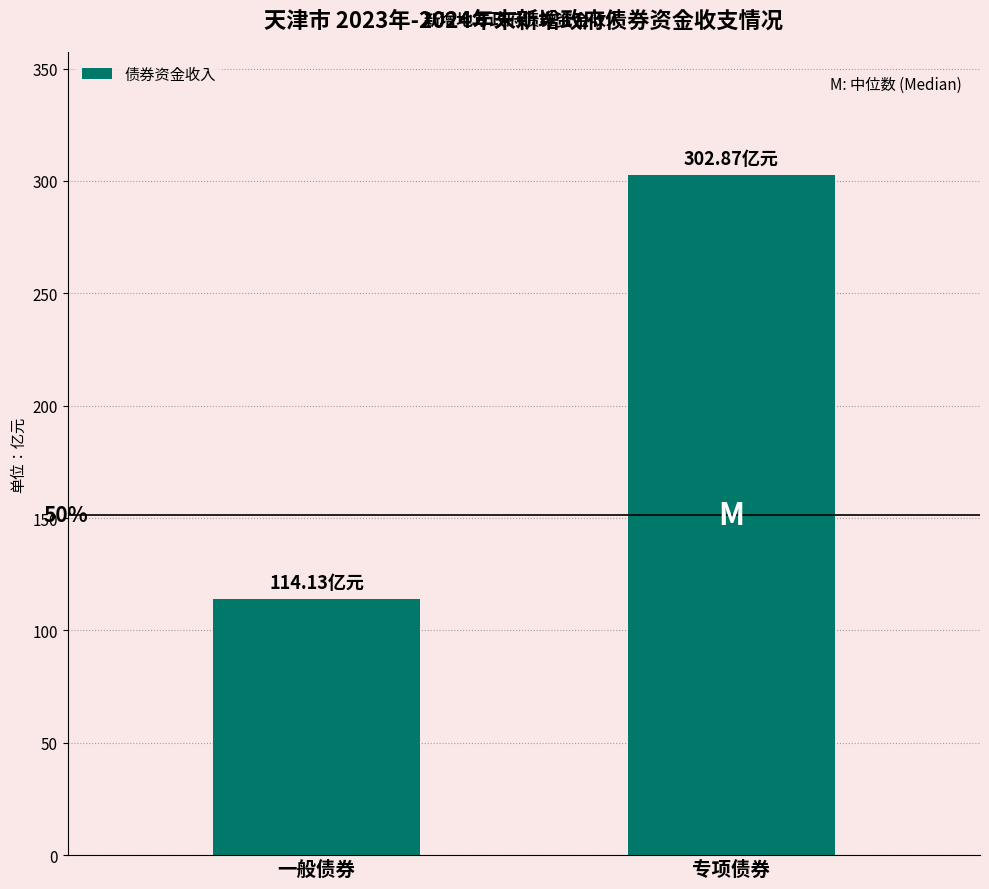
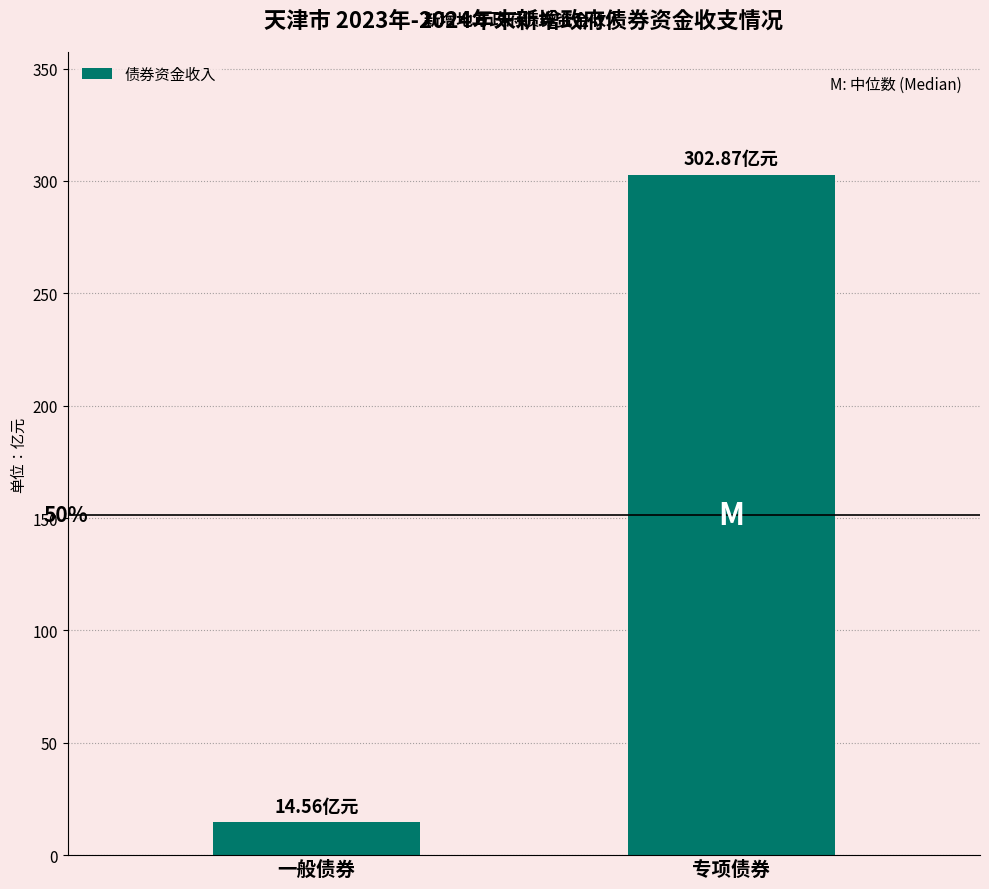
  {
-   "一般债券": 114.13,
+   "一般债券": 14.56,
    "专项债券": 302.87
  }
